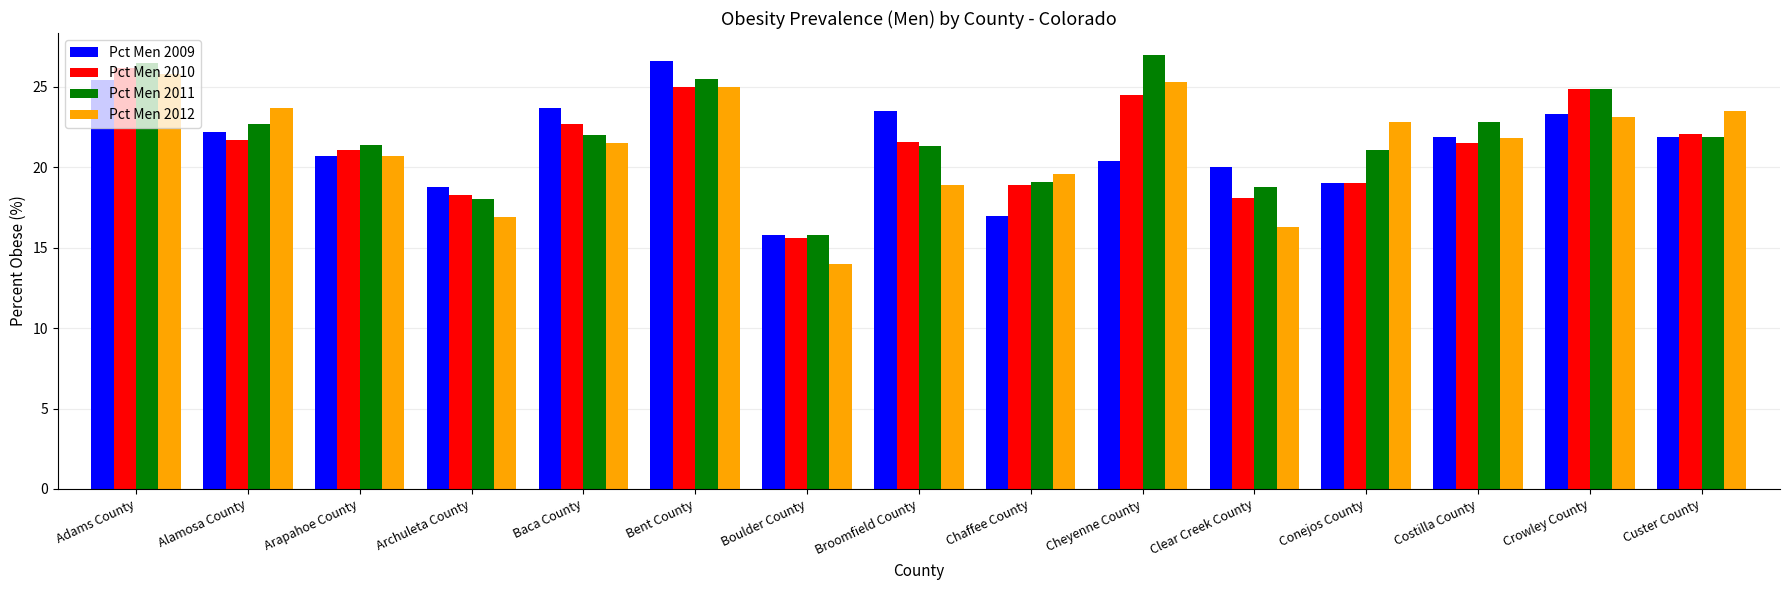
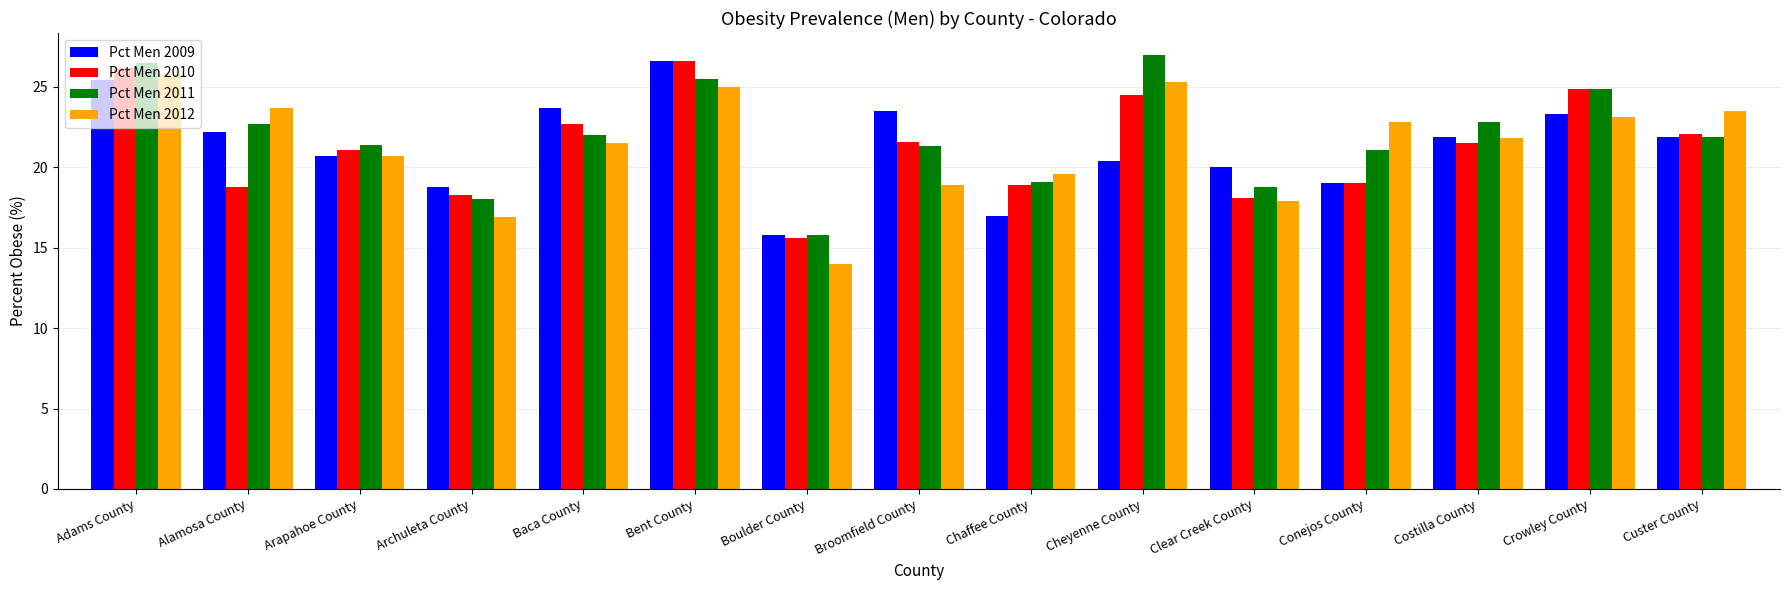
  {
    "Pct Men 2009": {
      "Alamosa County": 22.2,
      "Arapahoe County": 20.7,
      "Archuleta County": 18.8,
      "Baca County": 23.7,
      "Bent County": 26.6,
      "Boulder County": 15.8,
      "Broomfield County": 23.5,
      "Chaffee County": 17.0,
      "Cheyenne County": 20.4,
      "Clear Creek County": 20.0,
      "Conejos County": 19.0,
      "Costilla County": 21.9,
      "Crowley County": 23.3,
      "Custer County": 21.9
    },
    "Pct Men 2010": {
-     "Alamosa County": 21.7,
+     "Alamosa County": 18.8,
      "Arapahoe County": 21.1,
      "Archuleta County": 18.3,
      "Baca County": 22.7,
-     "Bent County": 25.0,
+     "Bent County": 26.6,
      "Boulder County": 15.6,
      "Broomfield County": 21.6,
      "Chaffee County": 18.9,
      "Cheyenne County": 24.5,
      "Clear Creek County": 18.1,
      "Conejos County": 19.0,
      "Costilla County": 21.5,
      "Crowley County": 24.9,
      "Custer County": 22.1
    },
    "Pct Men 2011": {
      "Alamosa County": 22.7,
      "Arapahoe County": 21.4,
      "Archuleta County": 18.0,
      "Baca County": 22.0,
      "Bent County": 25.5,
      "Boulder County": 15.8,
      "Broomfield County": 21.3,
      "Chaffee County": 19.1,
      "Cheyenne County": 27.0,
      "Clear Creek County": 18.8,
      "Conejos County": 21.1,
      "Costilla County": 22.8,
      "Crowley County": 24.9,
      "Custer County": 21.9
    },
    "Pct Men 2012": {
      "Alamosa County": 23.7,
      "Arapahoe County": 20.7,
      "Archuleta County": 16.9,
      "Baca County": 21.5,
      "Bent County": 25.0,
      "Boulder County": 14.0,
      "Broomfield County": 18.9,
      "Chaffee County": 19.6,
      "Cheyenne County": 25.3,
-     "Clear Creek County": 16.3,
+     "Clear Creek County": 17.9,
      "Conejos County": 22.8,
      "Costilla County": 21.8,
      "Crowley County": 23.1,
      "Custer County": 23.5
    }
  }
